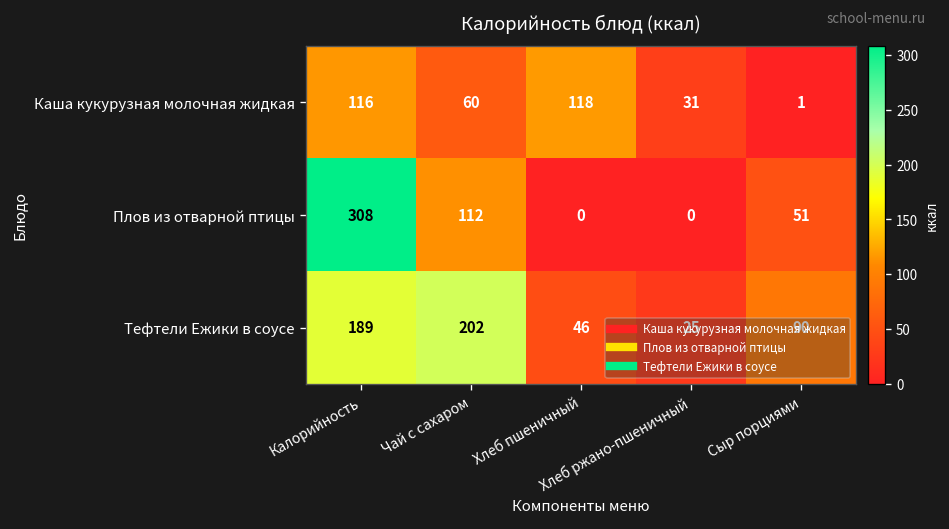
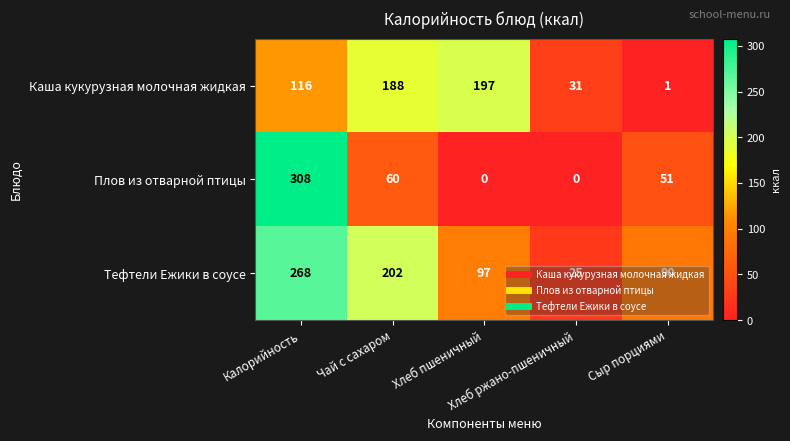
  {
    "Каша кукурузная молочная жидкая": {
      "Калорийность": 116,
-     "Чай с сахаром": 60,
-     "Хлеб пшеничный": 118,
+     "Чай с сахаром": 188,
+     "Хлеб пшеничный": 197,
      "Хлеб ржано-пшеничный": 31,
      "Сыр порциями": 1
    },
    "Плов из отварной птицы": {
      "Калорийность": 308,
-     "Чай с сахаром": 112,
+     "Чай с сахаром": 60,
      "Хлеб пшеничный": 0,
      "Хлеб ржано-пшеничный": 0,
      "Сыр порциями": 51
    },
    "Тефтели Ежики в соусе": {
-     "Калорийность": 189,
+     "Калорийность": 268,
      "Чай с сахаром": 202,
-     "Хлеб пшеничный": 46
+     "Хлеб пшеничный": 97
    }
  }
